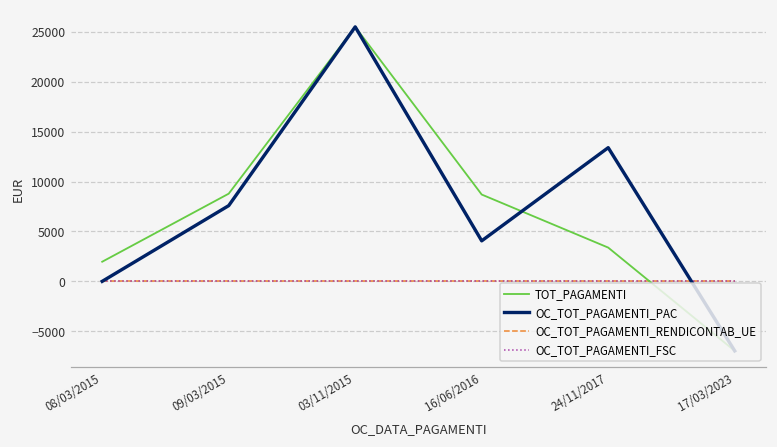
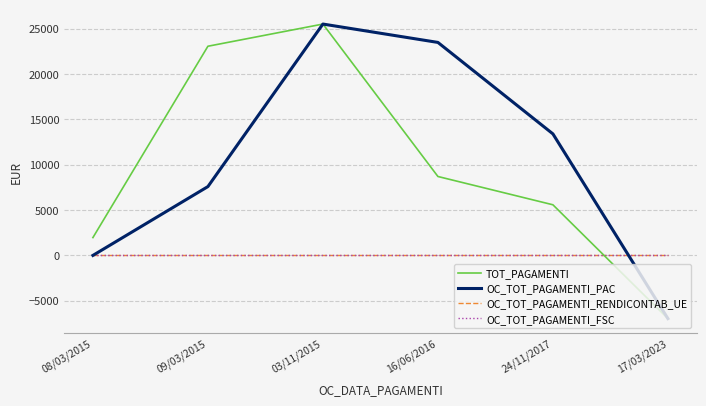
  {
    "TOT_PAGAMENTI": {
      "08/03/2015": 2000,
-     "09/03/2015": 9000,
+     "09/03/2015": 23000,
      "16/06/2016": 9000,
-     "24/11/2017": 3000
+     "24/11/2017": 6000
    },
    "OC_TOT_PAGAMENTI_PAC": {
      "09/03/2015": 8000,
-     "16/06/2016": 4000,
+     "16/06/2016": 23000,
      "24/11/2017": 13000
    },
    "OC_TOT_PAGAMENTI_FSC": {
      "09/03/2015": 0,
      "03/11/2015": 0,
      "16/06/2016": 0,
      "24/11/2017": 0,
      "17/03/2023": 0
    }
  }
